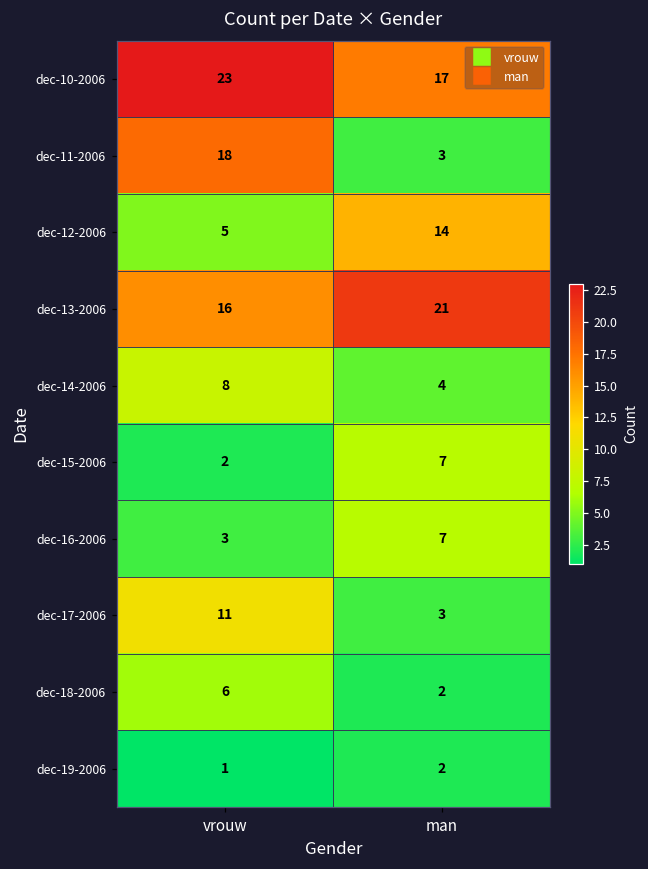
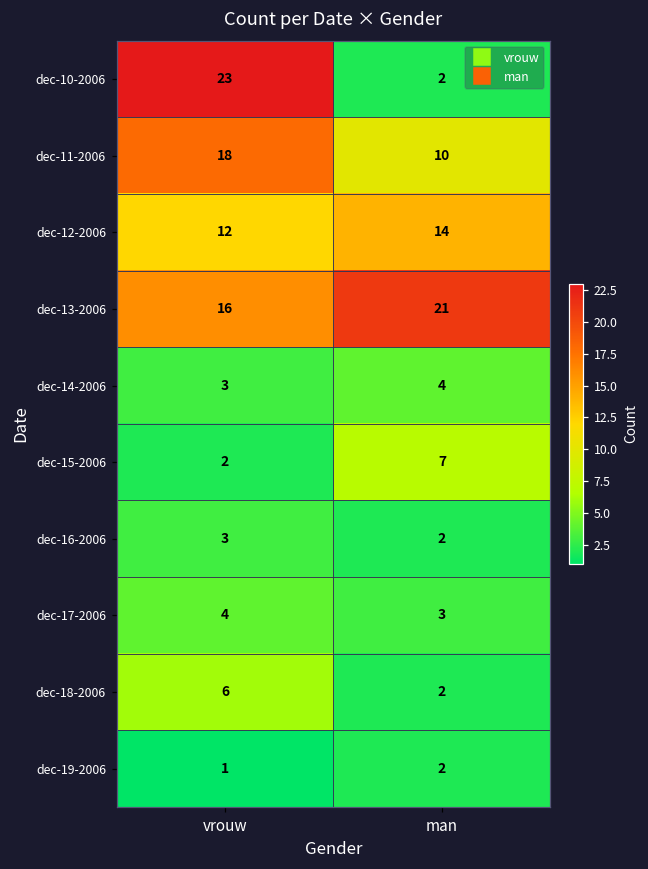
  {
    "dec-10-2006": {
      "vrouw": 23,
-     "man": 17
+     "man": 2
    },
    "dec-11-2006": {
      "vrouw": 18,
-     "man": 3
+     "man": 10
    },
    "dec-12-2006": {
-     "vrouw": 5,
+     "vrouw": 12,
      "man": 14
    },
    "dec-13-2006": {
      "vrouw": 16,
      "man": 21
    },
    "dec-14-2006": {
-     "vrouw": 8,
+     "vrouw": 3,
      "man": 4
    },
    "dec-15-2006": {
      "vrouw": 2,
      "man": 7
    },
    "dec-16-2006": {
      "vrouw": 3,
-     "man": 7
+     "man": 2
    },
    "dec-17-2006": {
-     "vrouw": 11,
+     "vrouw": 4,
      "man": 3
    },
    "dec-18-2006": {
      "vrouw": 6,
      "man": 2
    },
    "dec-19-2006": {
      "vrouw": 1,
      "man": 2
    }
  }
